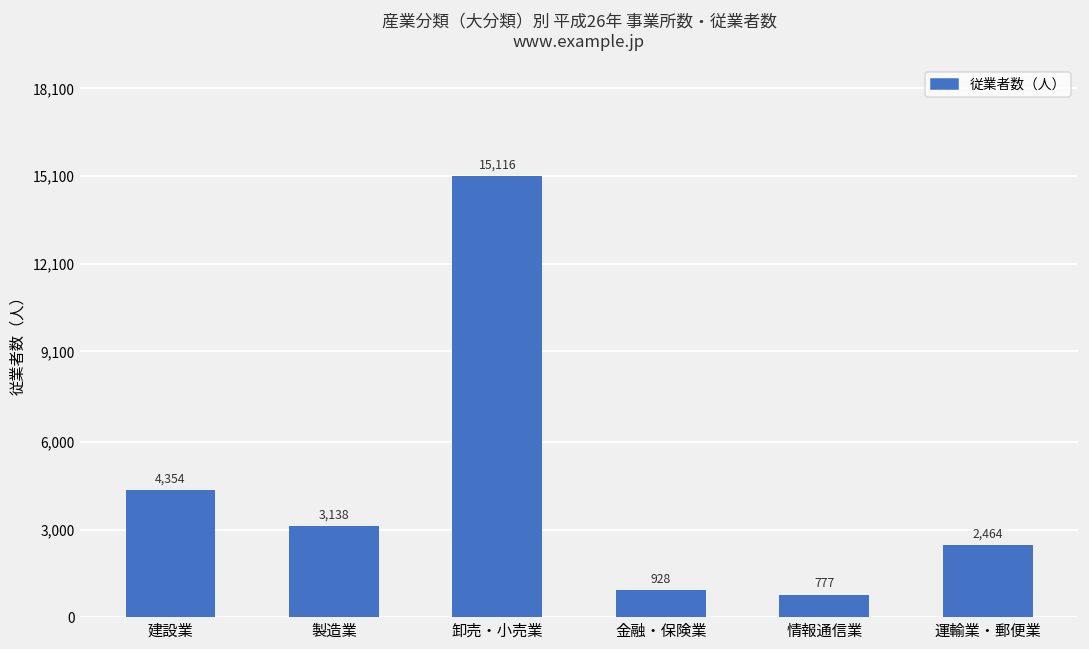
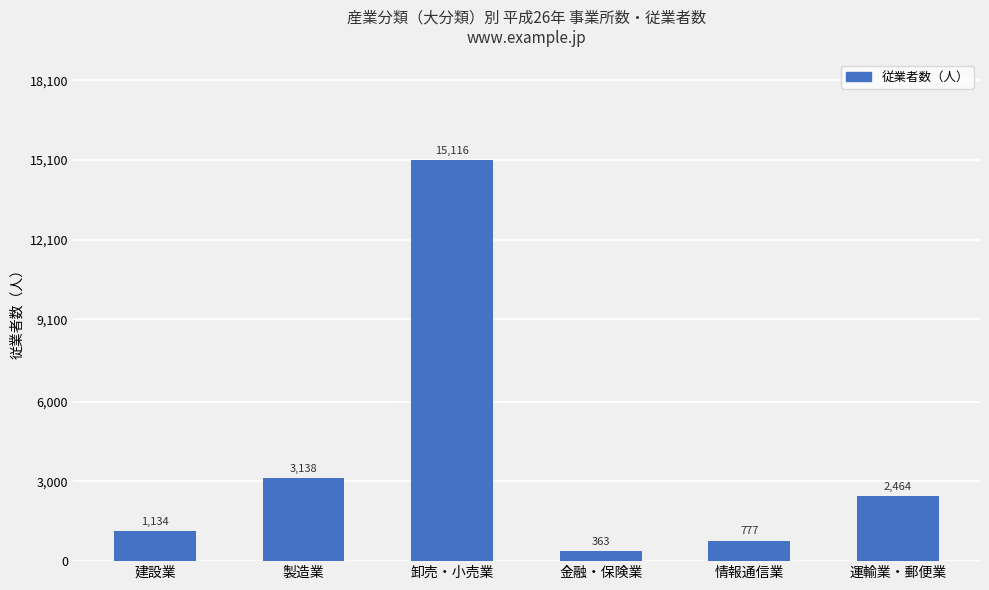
  {
-   "建設業": "4,354",
+   "建設業": "1,134",
    "製造業": "3,138",
    "卸売・小売業": "15,116",
-   "金融・保険業": "928",
+   "金融・保険業": "363",
    "情報通信業": "777",
    "運輸業・郵便業": "2,464"
  }
